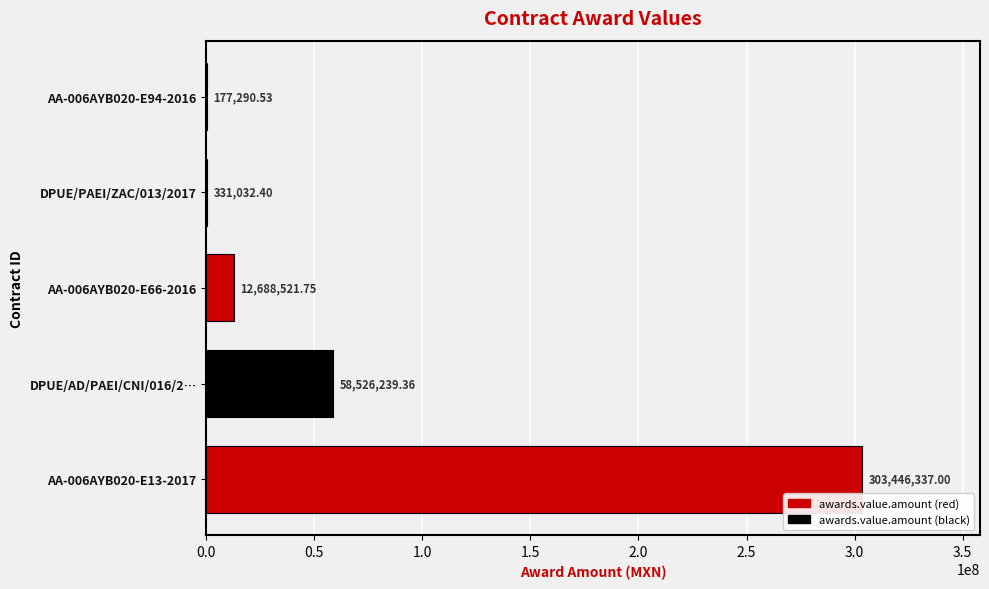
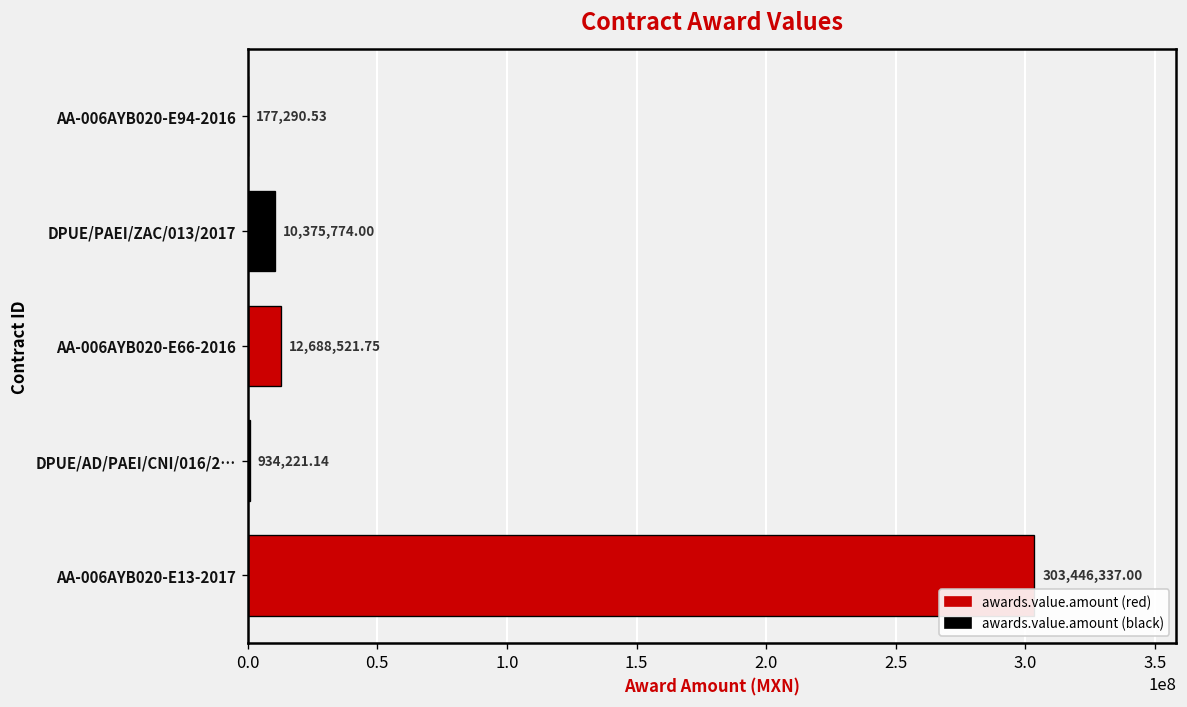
  {
    "AA-006AYB020-E94-2016": "177,290.53",
-   "DPUE/PAEI/ZAC/013/2017": "331,032.40",
+   "DPUE/PAEI/ZAC/013/2017": "10,375,774.00",
    "AA-006AYB020-E66-2016": "12,688,521.75",
-   "DPUE/AD/PAEI/CNI/016/2…": "58,526,239.36",
+   "DPUE/AD/PAEI/CNI/016/2…": "934,221.14",
    "AA-006AYB020-E13-2017": "303,446,337.00"
  }
